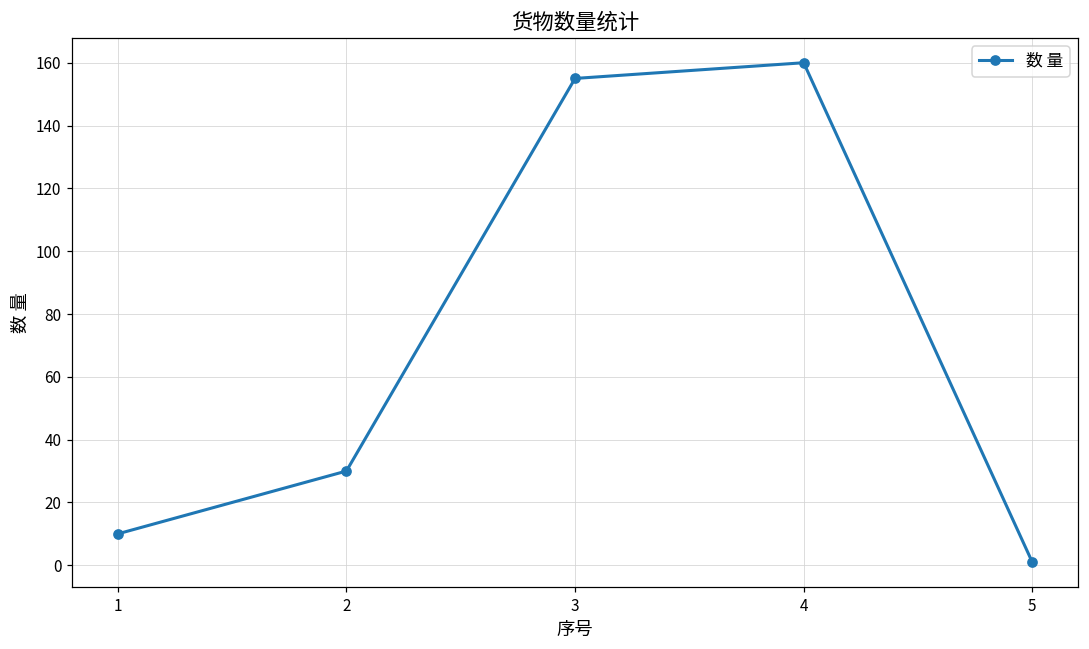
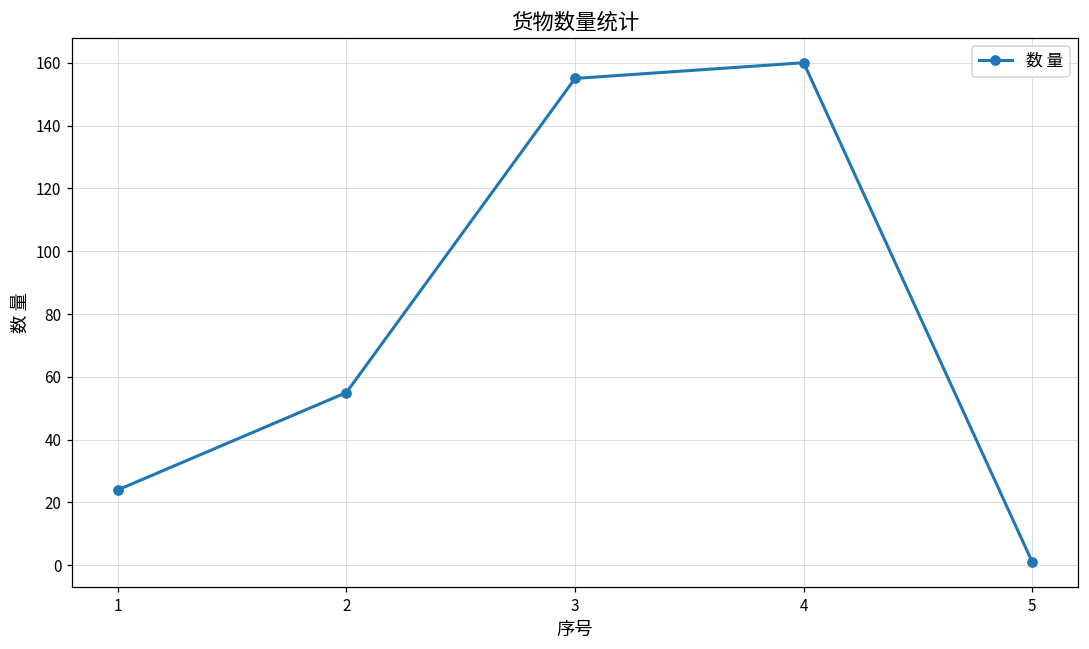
  {
-   "1": 10,
-   "2": 30,
+   "1": 24,
+   "2": 55,
    "3": 155,
    "4": 160,
    "5": 1
  }
